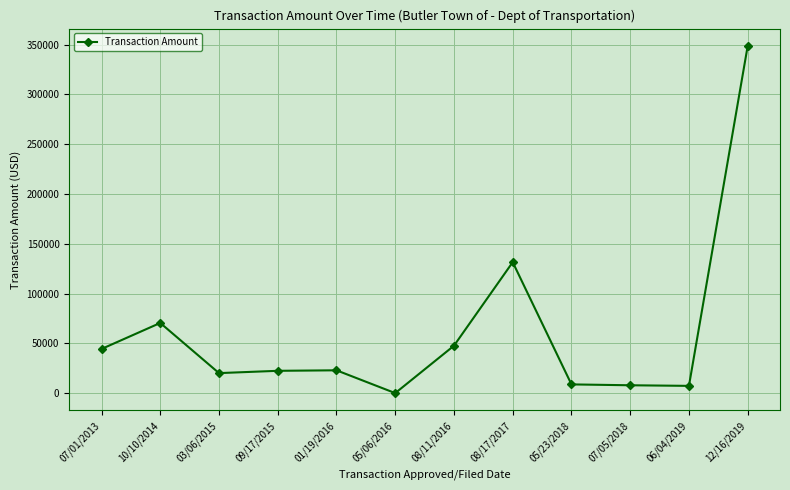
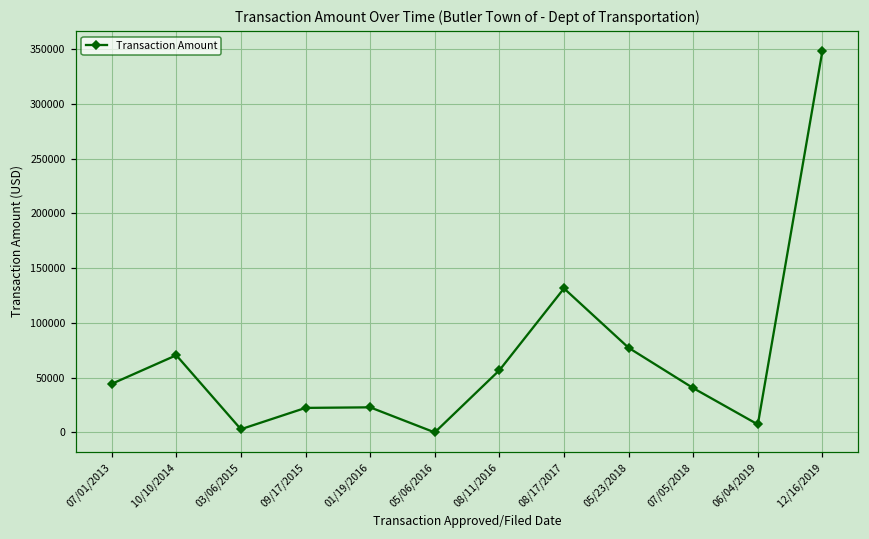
  {
    "07/01/2013": 40000,
    "10/10/2014": 70000,
-   "03/06/2015": 20000,
+   "03/06/2015": 0,
    "09/17/2015": 20000,
    "01/19/2016": 20000,
    "05/06/2016": 0,
-   "08/11/2016": 50000,
+   "08/11/2016": 60000,
    "08/17/2017": 130000,
-   "05/23/2018": 10000,
-   "07/05/2018": 10000,
+   "05/23/2018": 80000,
+   "07/05/2018": 40000,
    "06/04/2019": 10000,
    "12/16/2019": 350000
  }
